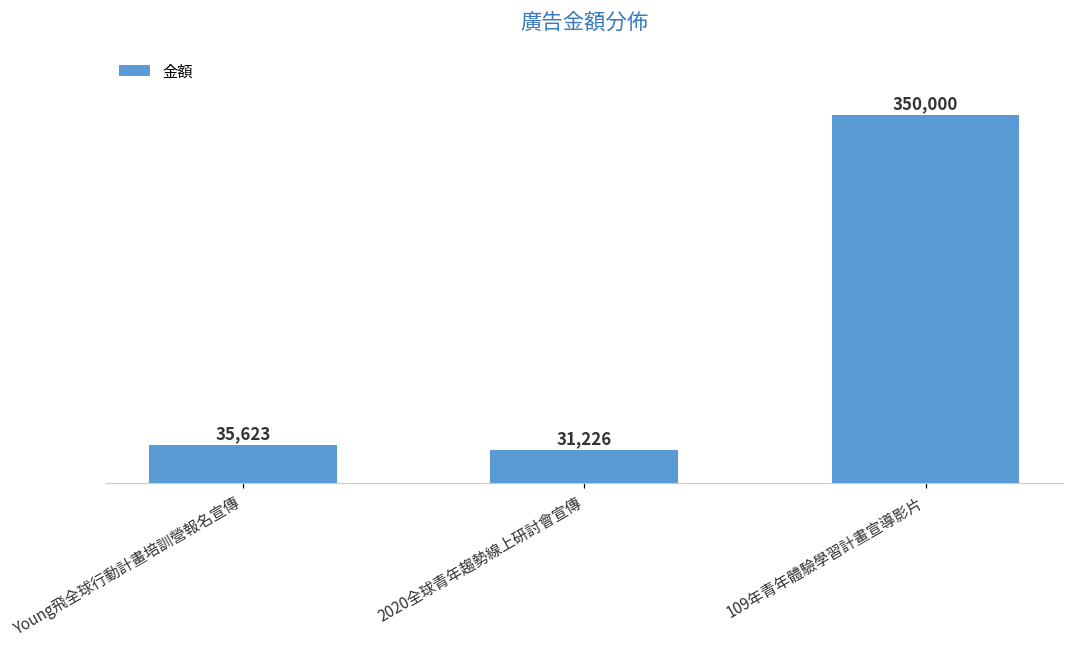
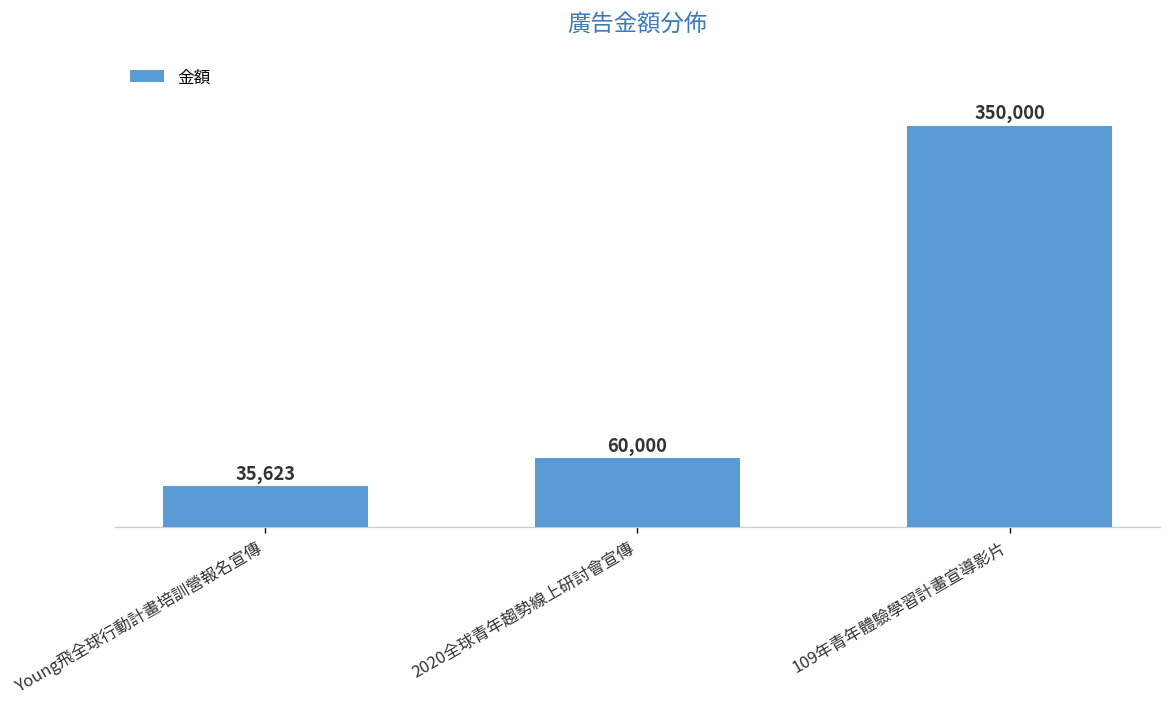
  {
    "Young飛全球行動計畫培訓營報名宣傳": "35,623",
-   "2020全球青年趨勢線上研討會宣傳": "31,226",
+   "2020全球青年趨勢線上研討會宣傳": "60,000",
    "109年青年體驗學習計畫宣導影片": "350,000"
  }
